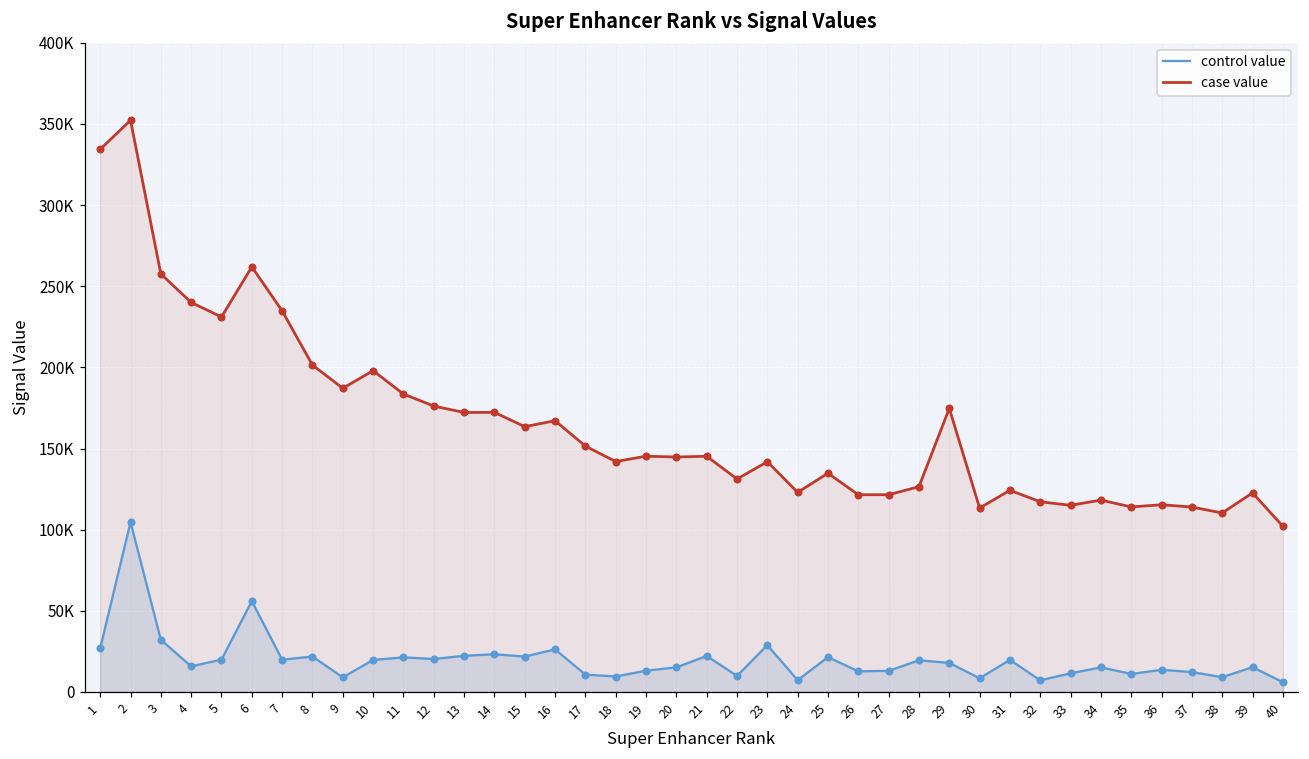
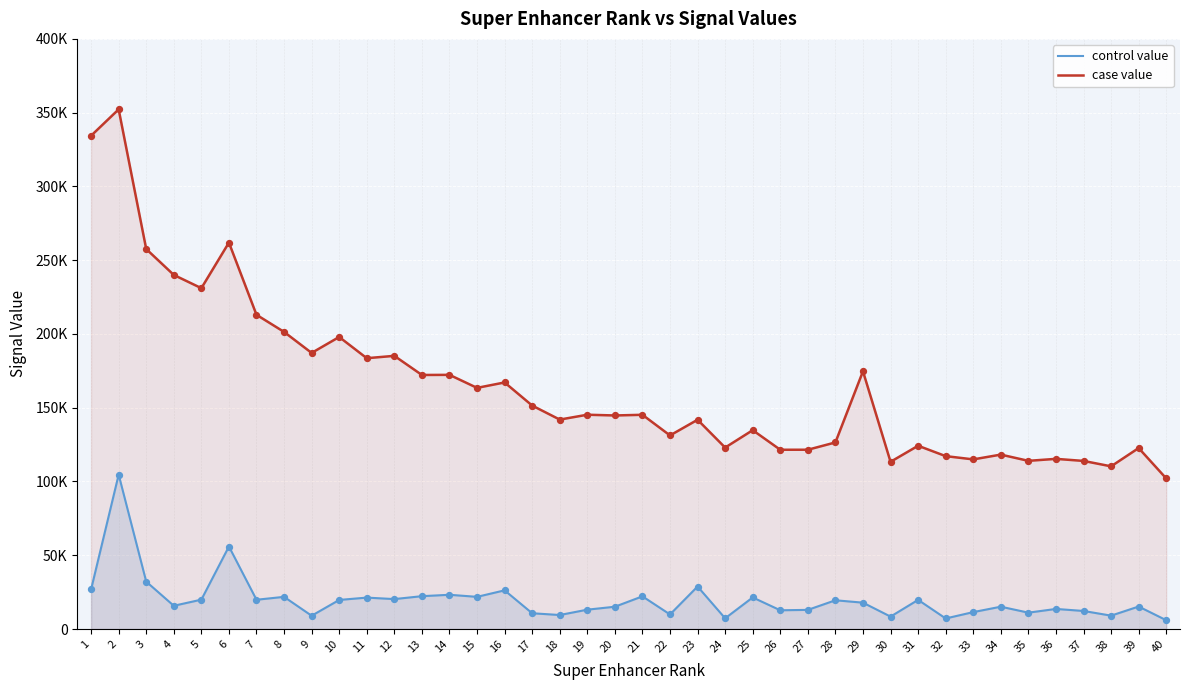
  {
    "control value": {
      "1": 27000,
      "2": 105000,
      "3": 32000,
      "4": 16000,
      "5": 20000,
      "6": 56000,
      "7": 20000,
      "8": 22000,
      "9": 9000,
      "10": 20000,
      "11": 21000,
      "12": 20000,
      "13": 22000,
      "14": 23000,
      "15": 22000,
      "16": 26000,
      "17": 11000,
      "18": 10000,
      "19": 13000,
      "20": 15000,
      "21": 22000,
      "22": 10000,
      "23": 29000,
      "24": 7000,
      "25": 21000,
      "26": 13000,
      "27": 13000,
      "28": 19000,
      "29": 18000,
      "30": 8000,
      "31": 20000,
      "32": 7000,
      "33": 11000,
      "34": 15000,
      "35": 11000,
      "36": 14000,
      "37": 12000,
      "38": 9000,
      "39": 15000,
      "40": 6000
    },
    "case value": {
      "1": 334000,
      "2": 352000,
      "3": 258000,
      "4": 240000,
      "5": 231000,
      "6": 262000,
-     "7": 235000,
+     "7": 213000,
      "8": 201000,
      "9": 187000,
      "10": 198000,
      "11": 184000,
-     "12": 176000,
+     "12": 185000,
      "13": 172000,
      "14": 172000,
      "15": 163000,
      "16": 167000,
      "17": 151000,
      "18": 142000,
      "19": 145000,
      "20": 145000,
      "21": 145000,
      "22": 131000,
      "23": 142000,
      "24": 123000,
      "25": 135000,
      "26": 122000,
      "27": 122000,
      "28": 126000,
      "29": 175000,
      "30": 113000,
      "31": 124000,
      "32": 117000,
      "33": 115000,
      "34": 118000,
      "35": 114000,
      "36": 115000,
      "37": 114000,
      "38": 110000,
      "39": 123000,
      "40": 102000
    }
  }
